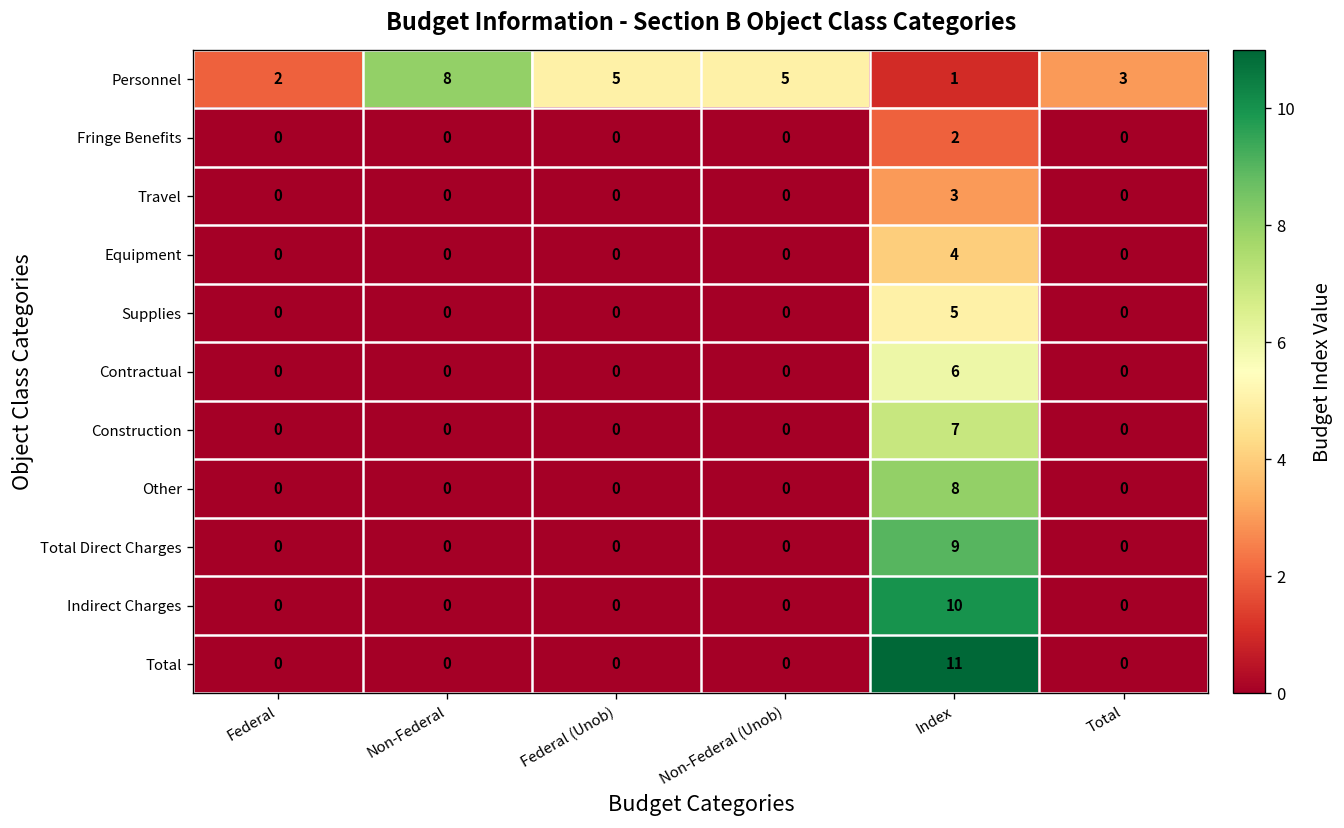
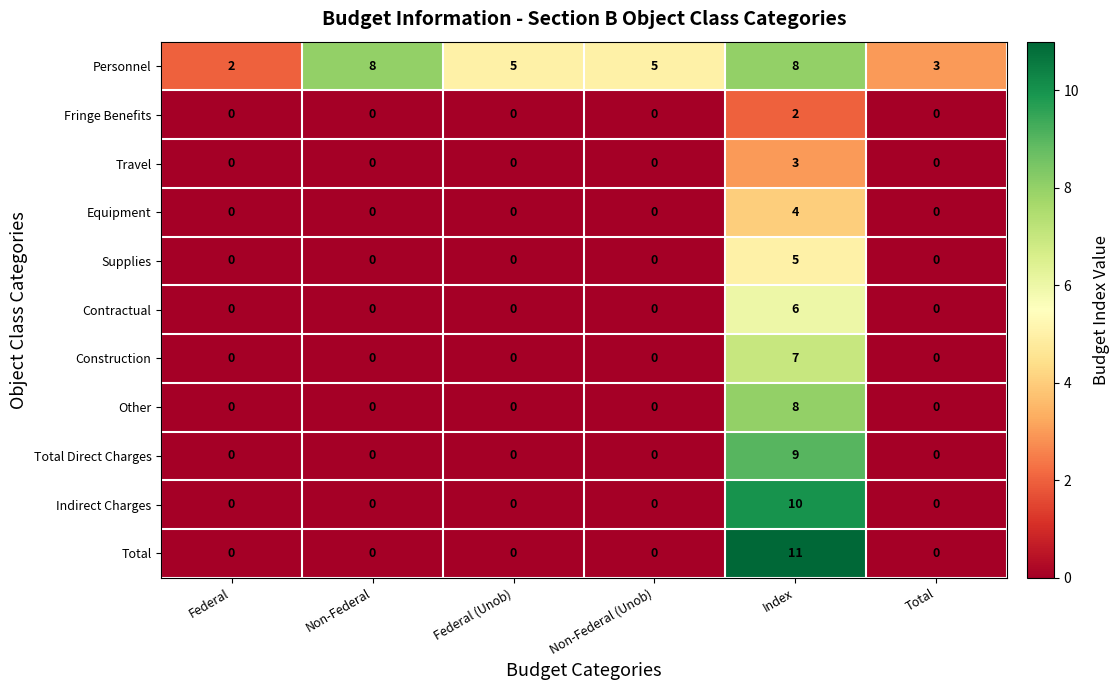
  {
    "Personnel": {
      "Federal": 2,
      "Non-Federal": 8,
      "Federal (Unob)": 5,
      "Non-Federal (Unob)": 5,
-     "Index": 1,
+     "Index": 8,
      "Total": 3
    },
    "Fringe Benefits": {
      "Federal": 0,
      "Non-Federal": 0,
      "Federal (Unob)": 0,
      "Non-Federal (Unob)": 0,
      "Index": 2,
      "Total": 0
    },
    "Travel": {
      "Federal": 0,
      "Non-Federal": 0,
      "Federal (Unob)": 0,
      "Non-Federal (Unob)": 0,
      "Index": 3,
      "Total": 0
    },
    "Equipment": {
      "Federal": 0,
      "Non-Federal": 0,
      "Federal (Unob)": 0,
      "Non-Federal (Unob)": 0,
      "Index": 4,
      "Total": 0
    },
    "Supplies": {
      "Federal": 0,
      "Non-Federal": 0,
      "Federal (Unob)": 0,
      "Non-Federal (Unob)": 0,
      "Index": 5,
      "Total": 0
    },
    "Contractual": {
      "Federal": 0,
      "Non-Federal": 0,
      "Federal (Unob)": 0,
      "Non-Federal (Unob)": 0,
      "Index": 6,
      "Total": 0
    },
    "Construction": {
      "Federal": 0,
      "Non-Federal": 0,
      "Federal (Unob)": 0,
      "Non-Federal (Unob)": 0,
      "Index": 7,
      "Total": 0
    },
    "Other": {
      "Federal": 0,
      "Non-Federal": 0,
      "Federal (Unob)": 0,
      "Non-Federal (Unob)": 0,
      "Index": 8,
      "Total": 0
    },
    "Total Direct Charges": {
      "Federal": 0,
      "Non-Federal": 0,
      "Federal (Unob)": 0,
      "Non-Federal (Unob)": 0,
      "Index": 9,
      "Total": 0
    },
    "Indirect Charges": {
      "Federal": 0,
      "Non-Federal": 0,
      "Federal (Unob)": 0,
      "Non-Federal (Unob)": 0,
      "Index": 10,
      "Total": 0
    },
    "Total": {
      "Federal": 0,
      "Non-Federal": 0,
      "Federal (Unob)": 0,
      "Non-Federal (Unob)": 0,
      "Index": 11,
      "Total": 0
    }
  }
